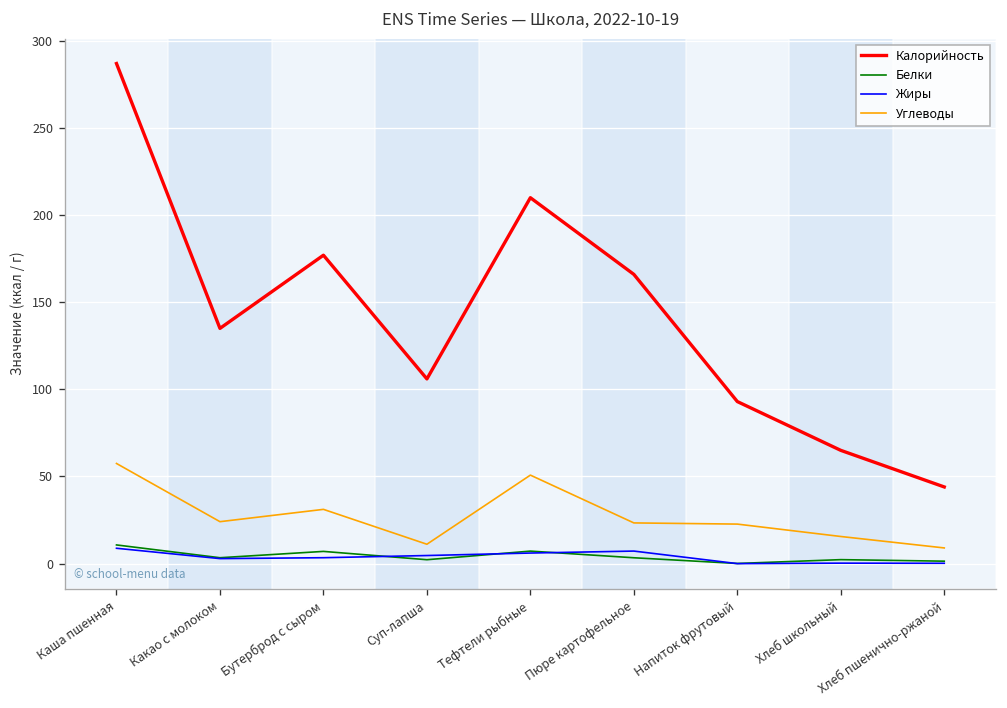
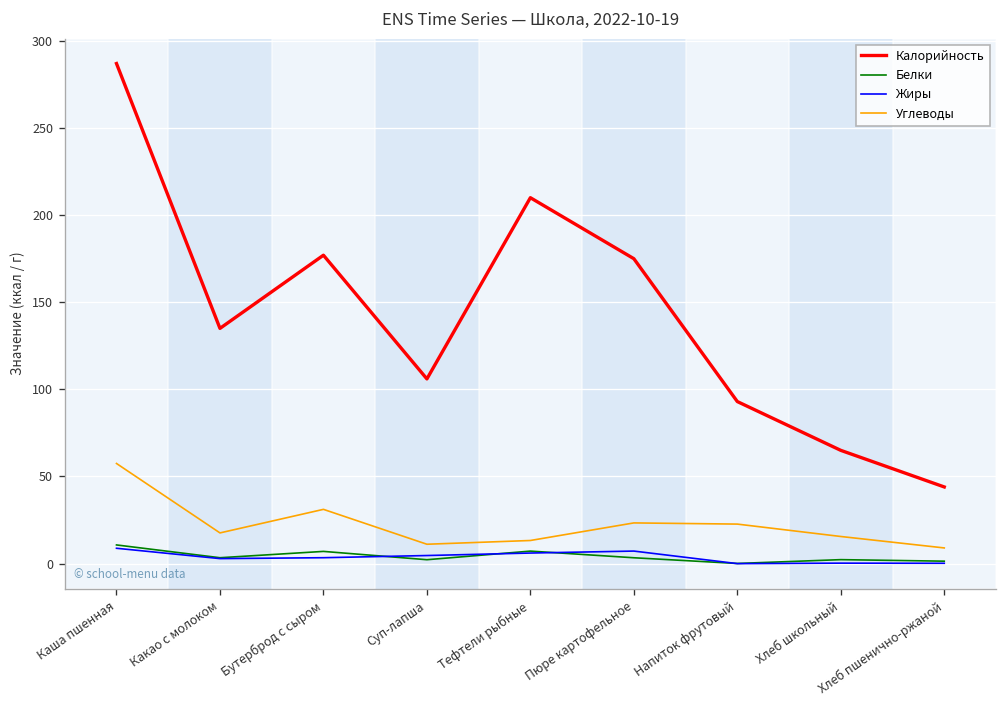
  {
    "Калорийность": {
      "Каша пшенная": 287,
      "Какао с молоком": 135,
      "Бутерброд с сыром": 177,
      "Суп-лапша": 106,
      "Тефтели рыбные": 210,
-     "Пюре картофельное": 166,
+     "Пюре картофельное": 175,
      "Напиток фрутовый": 93,
      "Хлеб школьный": 65,
      "Хлеб пшенично-ржаной": 44
    },
    "Белки": {
      "Каша пшенная": 11,
      "Бутерброд с сыром": 7,
      "Суп-лапша": 2,
      "Пюре картофельное": 3,
      "Хлеб школьный": 2
    },
    "Жиры": {
      "Каша пшенная": 9,
      "Бутерброд с сыром": 3,
      "Суп-лапша": 5,
      "Пюре картофельное": 7,
      "Хлеб школьный": 0
    },
    "Углеводы": {
      "Каша пшенная": 57,
-     "Какао с молоком": 24,
+     "Какао с молоком": 18,
      "Бутерброд с сыром": 31,
      "Суп-лапша": 11,
-     "Тефтели рыбные": 51,
+     "Тефтели рыбные": 13,
      "Пюре картофельное": 23,
      "Напиток фрутовый": 23,
      "Хлеб школьный": 16,
      "Хлеб пшенично-ржаной": 9
    }
  }
